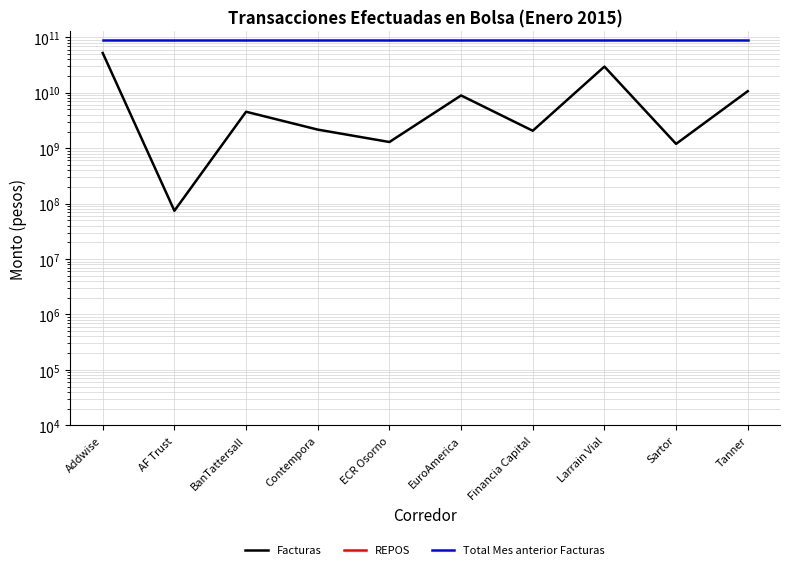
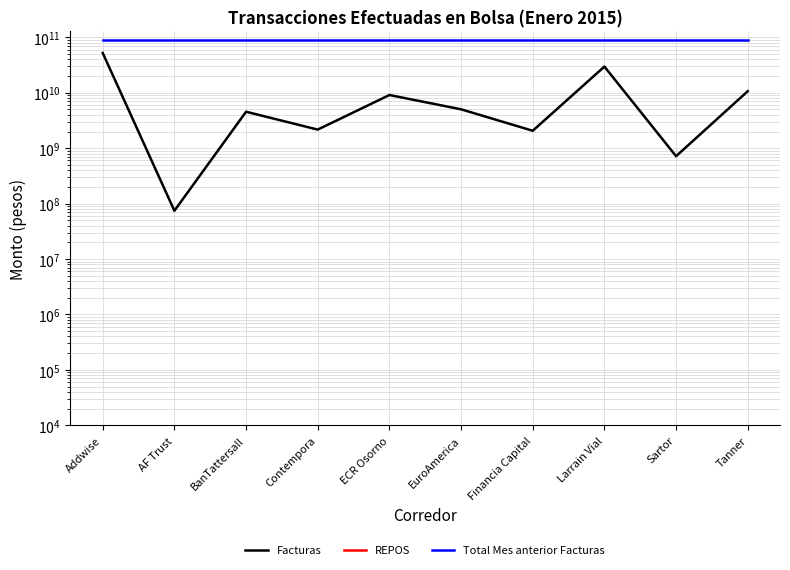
  {
    "Facturas": {
      "Addwise": 50000000000,
      "AF Trust": 70000000,
      "BanTattersall": 5000000000,
      "Contempora": 2200000000,
-     "ECR Osorno": 1300000000,
-     "EuroAmerica": 9000000000,
+     "ECR Osorno": 9000000000,
+     "EuroAmerica": 5000000000,
      "Financia Capital": 2100000000,
      "Larrain Vial": 30000000000,
-     "Sartor": 1200000000,
+     "Sartor": 700000000,
      "Tanner": 11000000000
    },
    "REPOS": {
      "Addwise": 1400000000,
      "BanTattersall": 4000000000
    },
    "Total Mes anterior Facturas": {
      "Addwise": 90000000000,
      "AF Trust": 90000000000,
      "BanTattersall": 90000000000,
      "Contempora": 90000000000,
      "ECR Osorno": 90000000000,
      "EuroAmerica": 90000000000,
      "Financia Capital": 90000000000,
      "Larrain Vial": 90000000000,
      "Sartor": 90000000000,
      "Tanner": 90000000000
    }
  }
